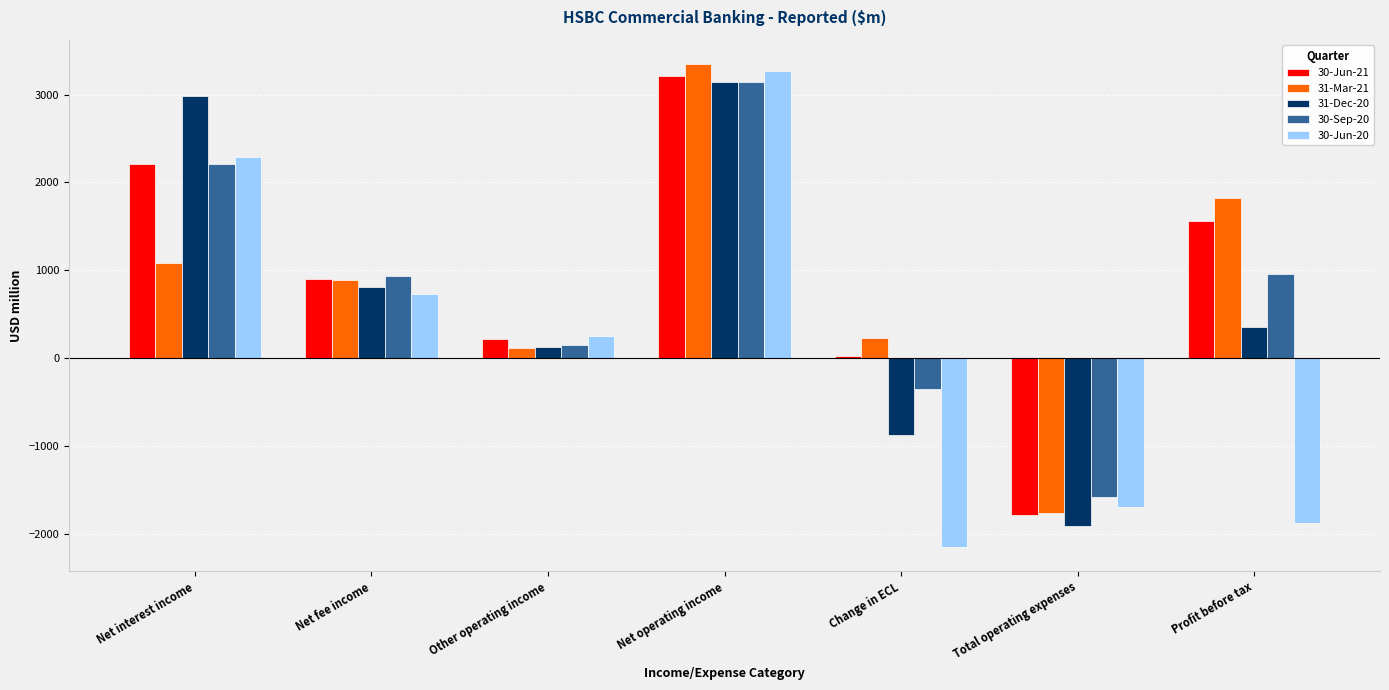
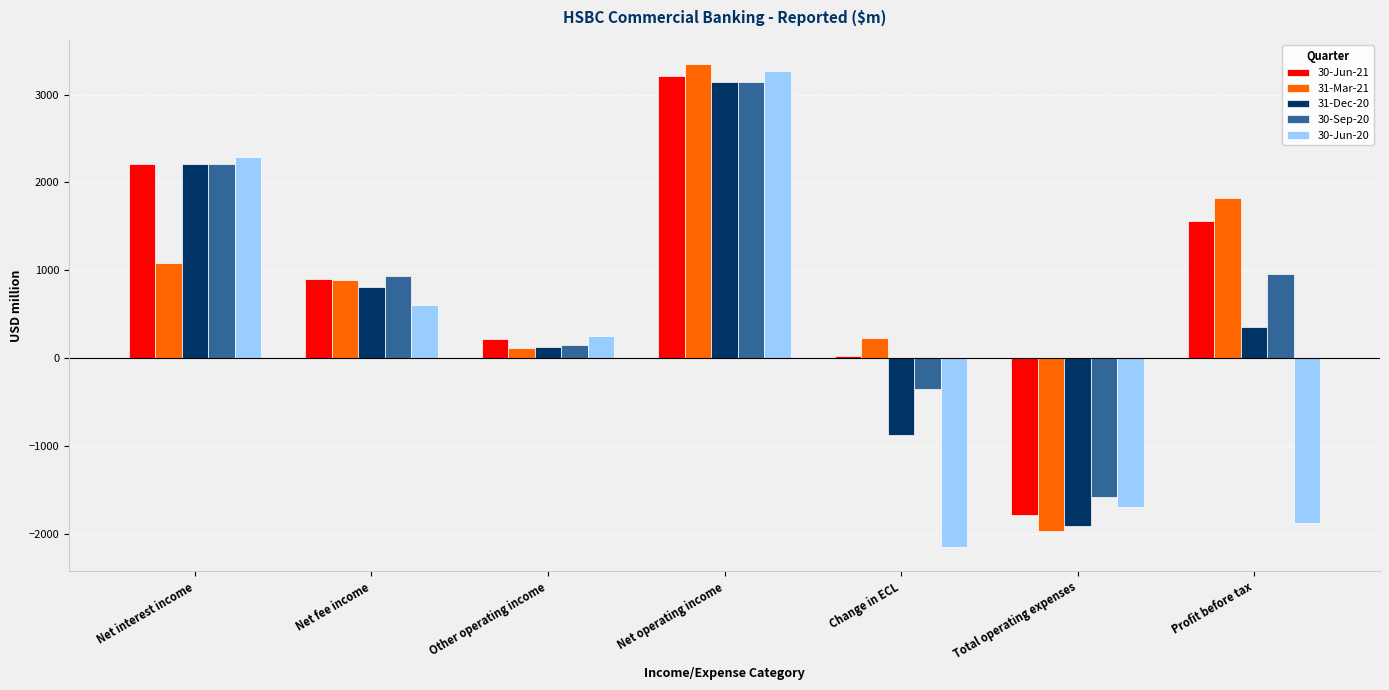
  {
    "30-Jun-21": {
      "Net interest income": 2200,
      "Net fee income": 900,
      "Other operating income": 200,
      "Net operating income": 3200,
      "Total operating expenses": -1800,
      "Profit before tax": 1600
    },
    "31-Mar-21": {
      "Net interest income": 1100,
      "Net fee income": 900,
      "Other operating income": 100,
      "Net operating income": 3300,
      "Change in ECL": 200,
-     "Total operating expenses": -1800,
+     "Total operating expenses": -2000,
      "Profit before tax": 1800
    },
    "31-Dec-20": {
-     "Net interest income": 3000,
+     "Net interest income": 2200,
      "Net fee income": 800,
      "Other operating income": 100,
      "Net operating income": 3100,
      "Change in ECL": -900,
      "Total operating expenses": -1900,
      "Profit before tax": 400
    },
    "30-Sep-20": {
      "Net interest income": 2200,
      "Net fee income": 900,
      "Other operating income": 200,
      "Net operating income": 3100,
      "Change in ECL": -400,
      "Total operating expenses": -1600,
      "Profit before tax": 1000
    },
    "30-Jun-20": {
      "Net interest income": 2300,
-     "Net fee income": 700,
+     "Net fee income": 600,
      "Other operating income": 200,
      "Net operating income": 3300,
      "Change in ECL": -2200,
      "Total operating expenses": -1700,
      "Profit before tax": -1900
    }
  }
